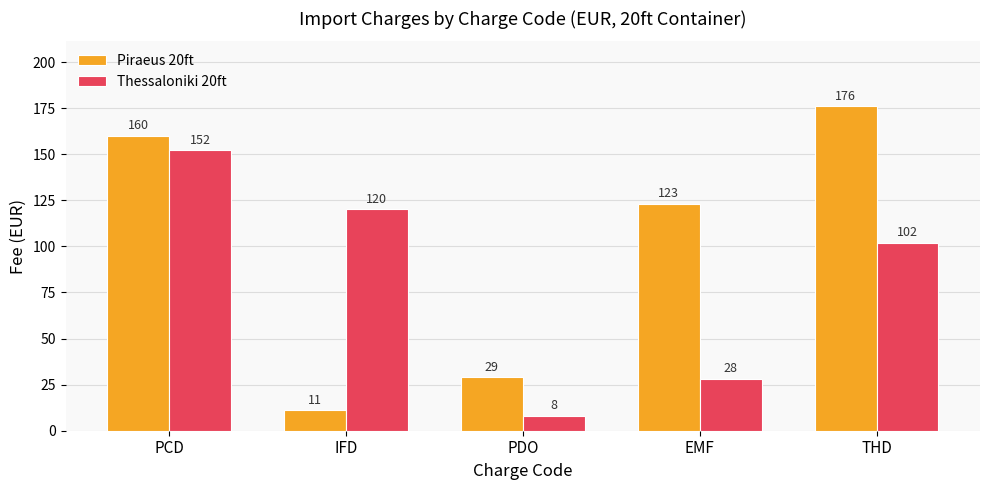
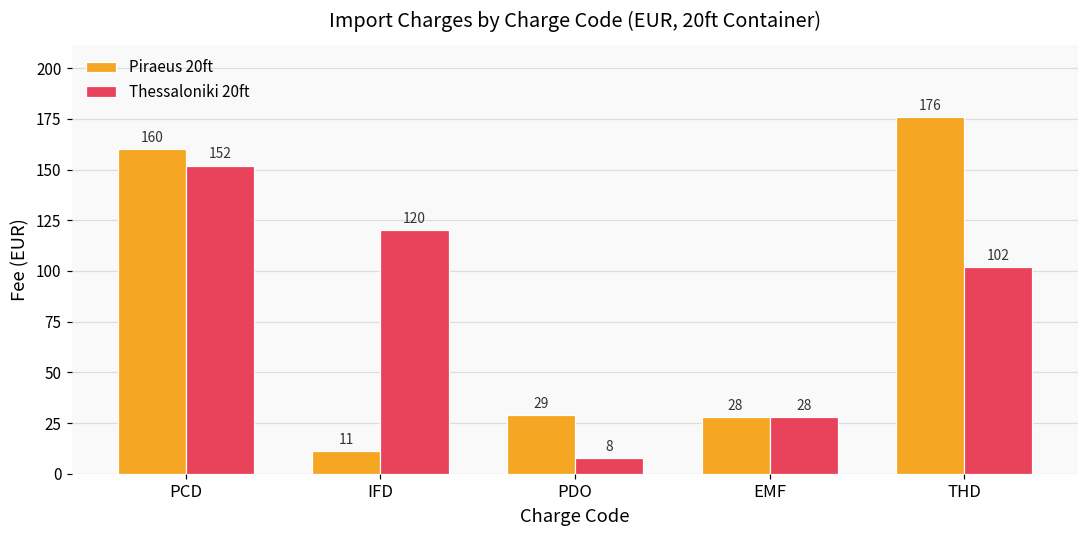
  {
    "Piraeus 20ft": {
      "PCD": 160,
      "IFD": 11,
      "PDO": 29,
-     "EMF": 123,
+     "EMF": 28,
      "THD": 176
    },
    "Thessaloniki 20ft": {
      "PCD": 152,
      "IFD": 120,
      "PDO": 8,
      "EMF": 28,
      "THD": 102
    }
  }
